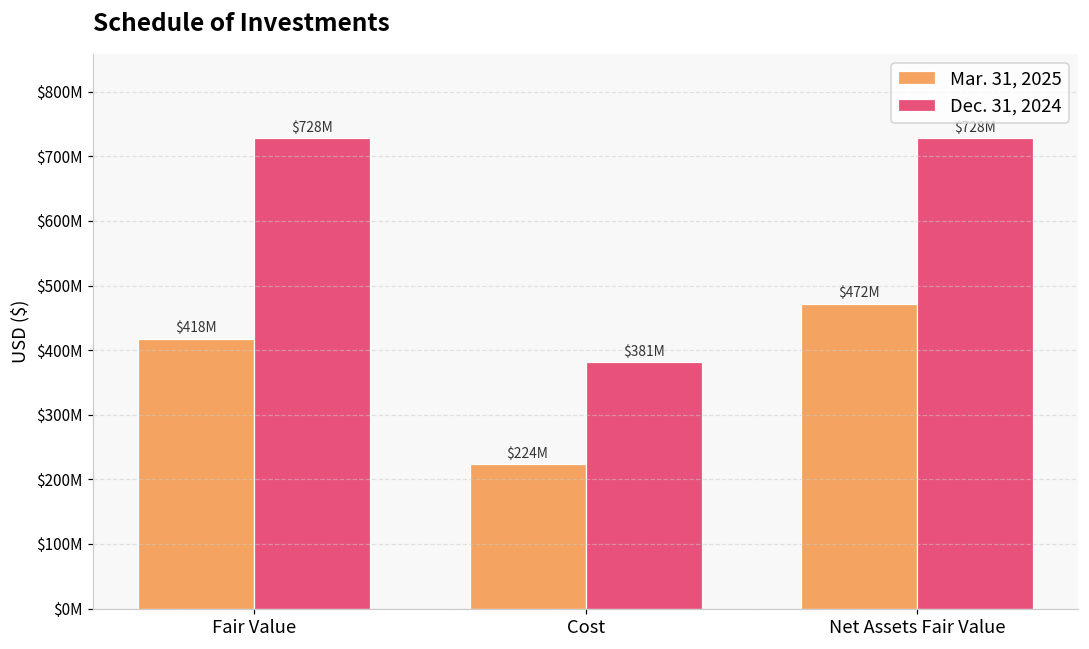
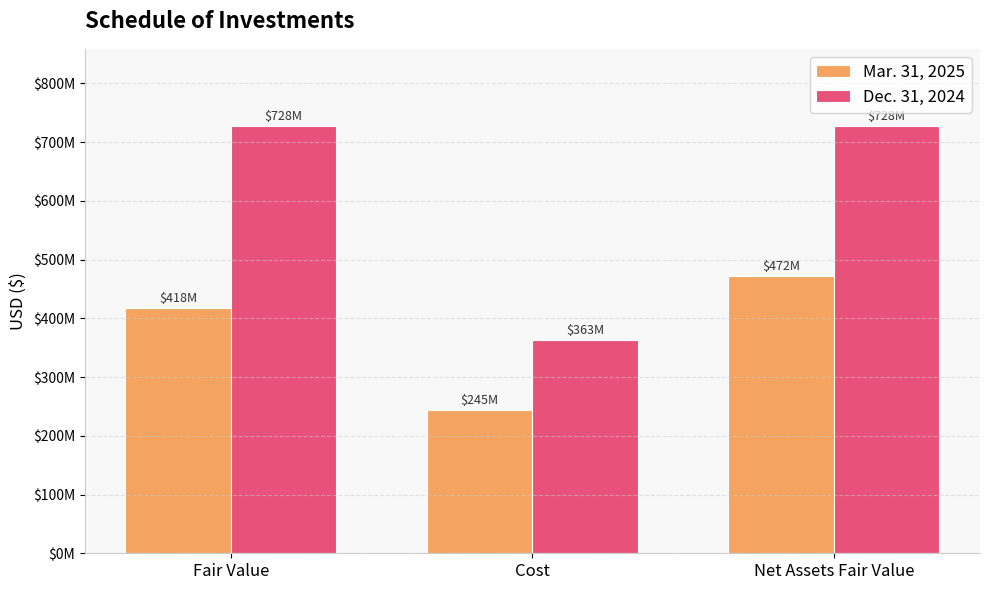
  {
    "Mar. 31, 2025": {
      "Fair Value": "$418M",
-     "Cost": "$224M",
+     "Cost": "$245M",
      "Net Assets Fair Value": "$472M"
    },
    "Dec. 31, 2024": {
      "Fair Value": "$728M",
-     "Cost": "$381M"
+     "Cost": "$363M"
    }
  }
